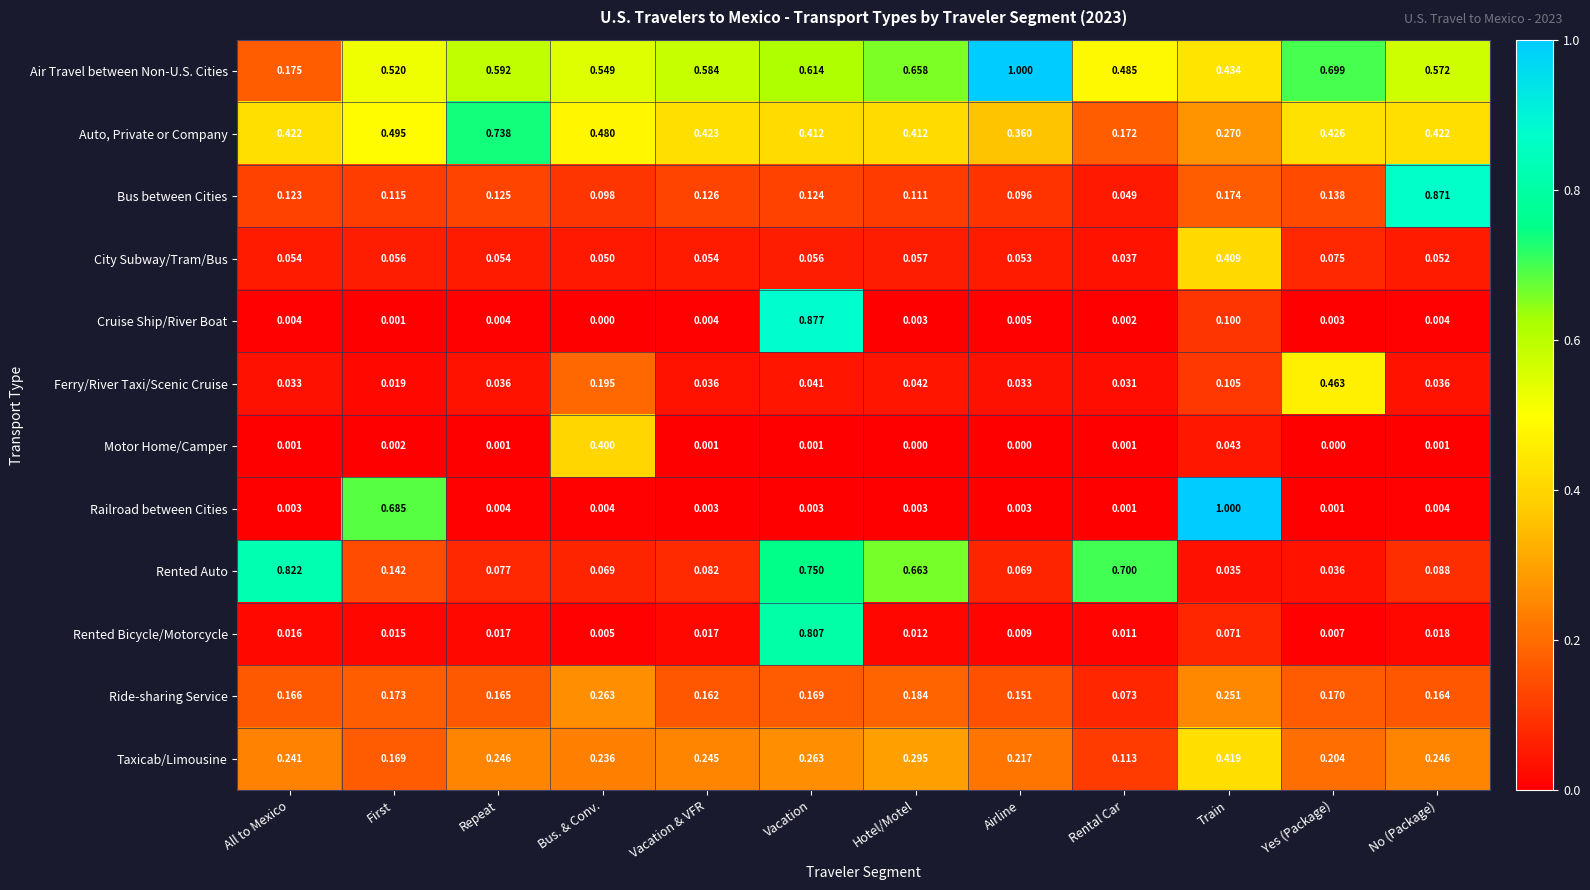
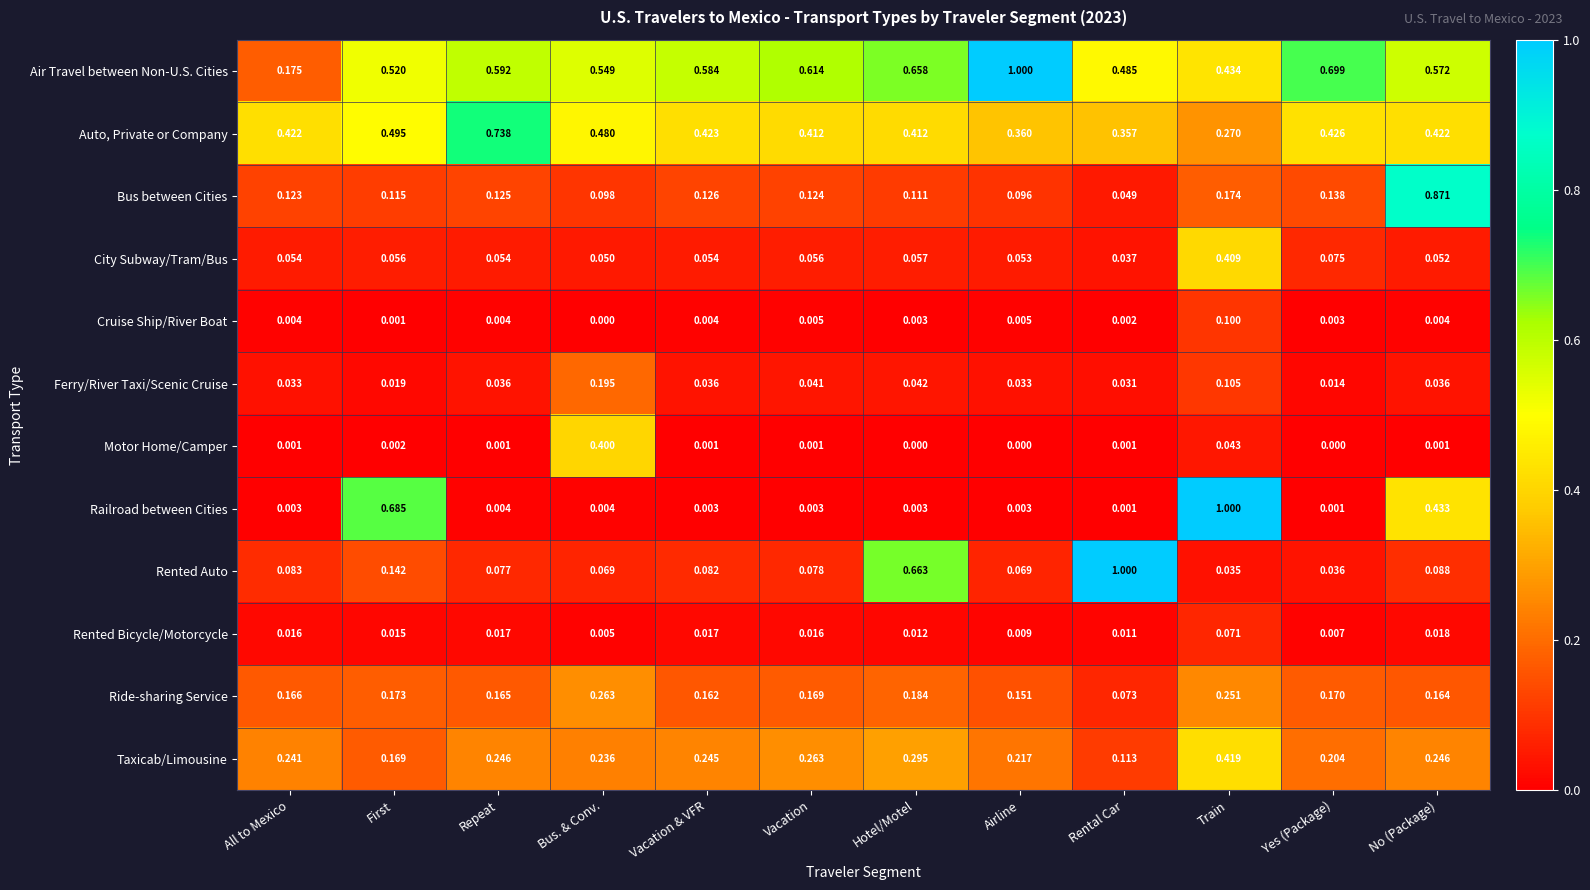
  {
    "Air Travel between Non-U.S. Cities": {
      "All to Mexico": 0.175,
      "First": 0.520,
      "Repeat": 0.592,
      "Bus. & Conv.": 0.549,
      "Vacation & VFR": 0.584,
      "Vacation": 0.614,
      "Hotel/Motel": 0.658,
      "Airline": 1.000,
      "Rental Car": 0.485,
      "Train": 0.434,
      "Yes (Package)": 0.699,
      "No (Package)": 0.572
    },
    "Auto, Private or Company": {
      "All to Mexico": 0.422,
      "First": 0.495,
      "Repeat": 0.738,
      "Bus. & Conv.": 0.480,
      "Vacation & VFR": 0.423,
      "Vacation": 0.412,
      "Hotel/Motel": 0.412,
      "Airline": 0.360,
-     "Rental Car": 0.172,
+     "Rental Car": 0.357,
      "Train": 0.270,
      "Yes (Package)": 0.426,
      "No (Package)": 0.422
    },
    "Bus between Cities": {
      "All to Mexico": 0.123,
      "First": 0.115,
      "Repeat": 0.125,
      "Bus. & Conv.": 0.098,
      "Vacation & VFR": 0.126,
      "Vacation": 0.124,
      "Hotel/Motel": 0.111,
      "Airline": 0.096,
      "Rental Car": 0.049,
      "Train": 0.174,
      "Yes (Package)": 0.138,
      "No (Package)": 0.871
    },
    "City Subway/Tram/Bus": {
      "All to Mexico": 0.054,
      "First": 0.056,
      "Repeat": 0.054,
      "Bus. & Conv.": 0.050,
      "Vacation & VFR": 0.054,
      "Vacation": 0.056,
      "Hotel/Motel": 0.057,
      "Airline": 0.053,
      "Rental Car": 0.037,
      "Train": 0.409,
      "Yes (Package)": 0.075,
      "No (Package)": 0.052
    },
    "Cruise Ship/River Boat": {
      "All to Mexico": 0.004,
      "First": 0.001,
      "Repeat": 0.004,
      "Bus. & Conv.": 0.000,
      "Vacation & VFR": 0.004,
-     "Vacation": 0.877,
+     "Vacation": 0.005,
      "Hotel/Motel": 0.003,
      "Airline": 0.005,
      "Rental Car": 0.002,
      "Train": 0.100,
      "Yes (Package)": 0.003,
      "No (Package)": 0.004
    },
    "Ferry/River Taxi/Scenic Cruise": {
      "All to Mexico": 0.033,
      "First": 0.019,
      "Repeat": 0.036,
      "Bus. & Conv.": 0.195,
      "Vacation & VFR": 0.036,
      "Vacation": 0.041,
      "Hotel/Motel": 0.042,
      "Airline": 0.033,
      "Rental Car": 0.031,
      "Train": 0.105,
-     "Yes (Package)": 0.463,
+     "Yes (Package)": 0.014,
      "No (Package)": 0.036
    },
    "Motor Home/Camper": {
      "All to Mexico": 0.001,
      "First": 0.002,
      "Repeat": 0.001,
      "Bus. & Conv.": 0.400,
      "Vacation & VFR": 0.001,
      "Vacation": 0.001,
      "Hotel/Motel": 0.000,
      "Airline": 0.000,
      "Rental Car": 0.001,
      "Train": 0.043,
      "Yes (Package)": 0.000,
      "No (Package)": 0.001
    },
    "Railroad between Cities": {
      "All to Mexico": 0.003,
      "First": 0.685,
      "Repeat": 0.004,
      "Bus. & Conv.": 0.004,
      "Vacation & VFR": 0.003,
      "Vacation": 0.003,
      "Hotel/Motel": 0.003,
      "Airline": 0.003,
      "Rental Car": 0.001,
      "Train": 1.000,
      "Yes (Package)": 0.001,
-     "No (Package)": 0.004
+     "No (Package)": 0.433
    },
    "Rented Auto": {
-     "All to Mexico": 0.822,
+     "All to Mexico": 0.083,
      "First": 0.142,
      "Repeat": 0.077,
      "Bus. & Conv.": 0.069,
      "Vacation & VFR": 0.082,
-     "Vacation": 0.750,
+     "Vacation": 0.078,
      "Hotel/Motel": 0.663,
      "Airline": 0.069,
-     "Rental Car": 0.700,
+     "Rental Car": 1.000,
      "Train": 0.035,
      "Yes (Package)": 0.036,
      "No (Package)": 0.088
    },
    "Rented Bicycle/Motorcycle": {
      "All to Mexico": 0.016,
      "First": 0.015,
      "Repeat": 0.017,
      "Bus. & Conv.": 0.005,
      "Vacation & VFR": 0.017,
-     "Vacation": 0.807,
+     "Vacation": 0.016,
      "Hotel/Motel": 0.012,
      "Airline": 0.009,
      "Rental Car": 0.011,
      "Train": 0.071,
      "Yes (Package)": 0.007,
      "No (Package)": 0.018
    },
    "Ride-sharing Service": {
      "All to Mexico": 0.166,
      "First": 0.173,
      "Repeat": 0.165,
      "Bus. & Conv.": 0.263,
      "Vacation & VFR": 0.162,
      "Vacation": 0.169,
      "Hotel/Motel": 0.184,
      "Airline": 0.151,
      "Rental Car": 0.073,
      "Train": 0.251,
      "Yes (Package)": 0.170,
      "No (Package)": 0.164
    },
    "Taxicab/Limousine": {
      "All to Mexico": 0.241,
      "First": 0.169,
      "Repeat": 0.246,
      "Bus. & Conv.": 0.236,
      "Vacation & VFR": 0.245,
      "Vacation": 0.263,
      "Hotel/Motel": 0.295,
      "Airline": 0.217,
      "Rental Car": 0.113,
      "Train": 0.419,
      "Yes (Package)": 0.204,
      "No (Package)": 0.246
    }
  }
